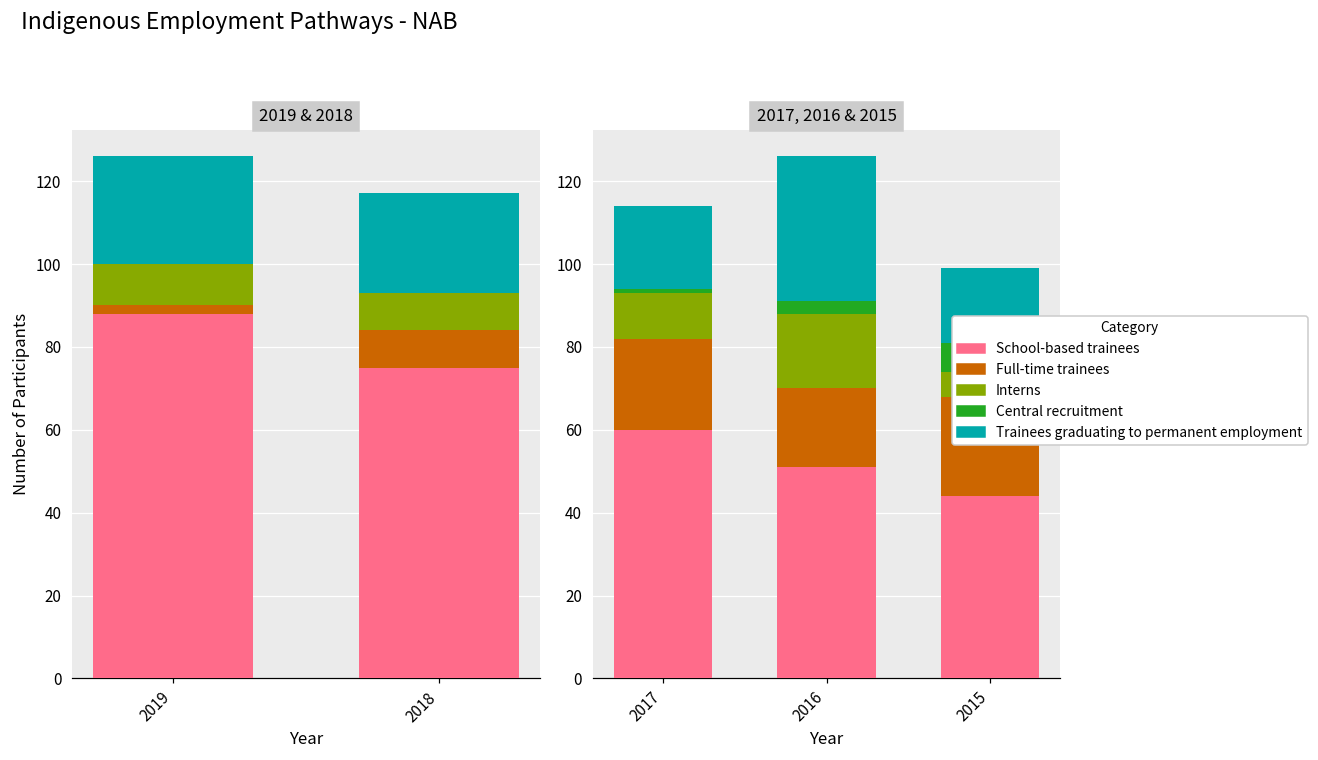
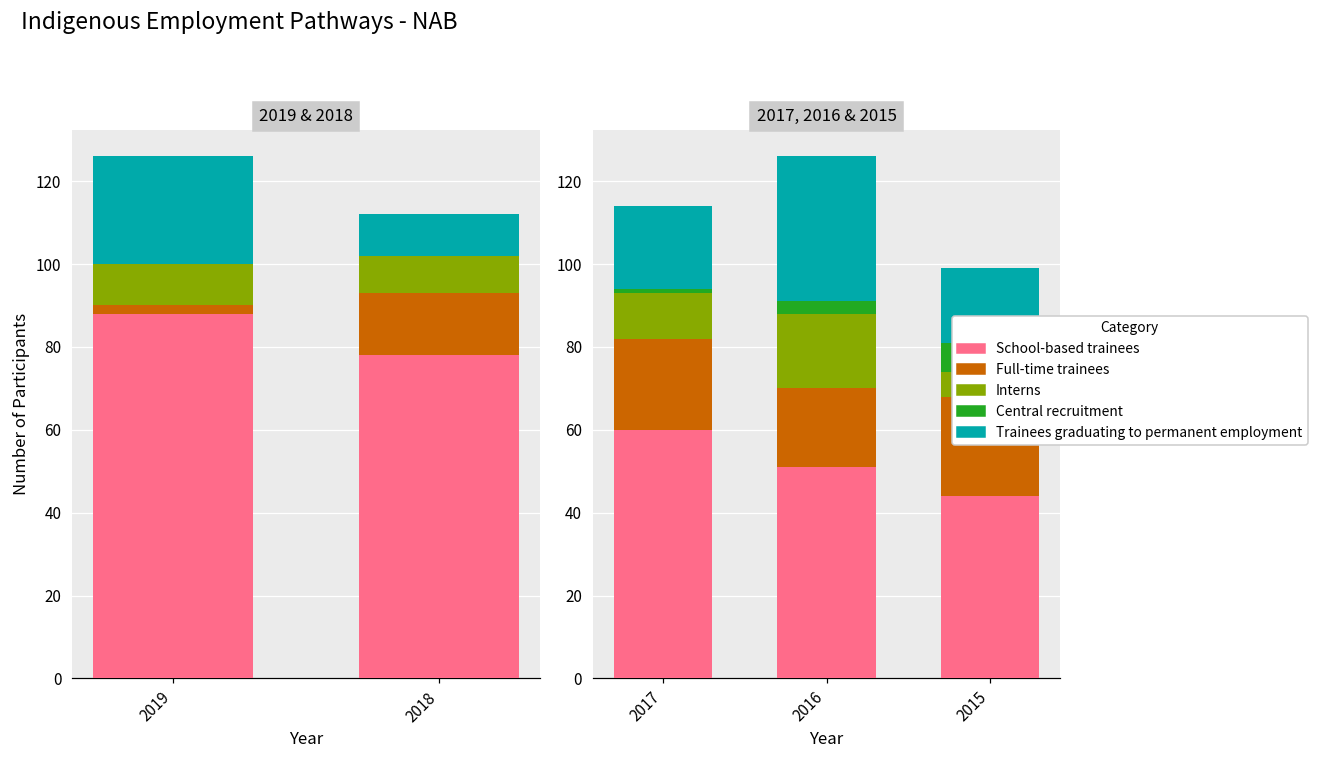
  {
    "2019 & 2018": {
      "School-based trainees": {
        "2019": 88,
-       "2018": 75
+       "2018": 78
      },
      "Full-time trainees": {
        "2019": 2,
-       "2018": 9
+       "2018": 15
      },
      "Trainees graduating to permanent employment": {
        "2019": 26,
-       "2018": 24
+       "2018": 10
      }
    },
    "2017, 2016 & 2015": {
      "School-based trainees": {
        "2017": 60,
        "2016": 51,
        "2015": 44
      },
      "Full-time trainees": {
        "2017": 22,
        "2016": 19
      },
      "Interns": {
        "2017": 11,
        "2016": 18
      },
      "Central recruitment": {
        "2017": 1,
        "2016": 3
      },
      "Trainees graduating to permanent employment": {
        "2017": 20,
        "2016": 35,
        "2015": 18
      }
    }
  }
